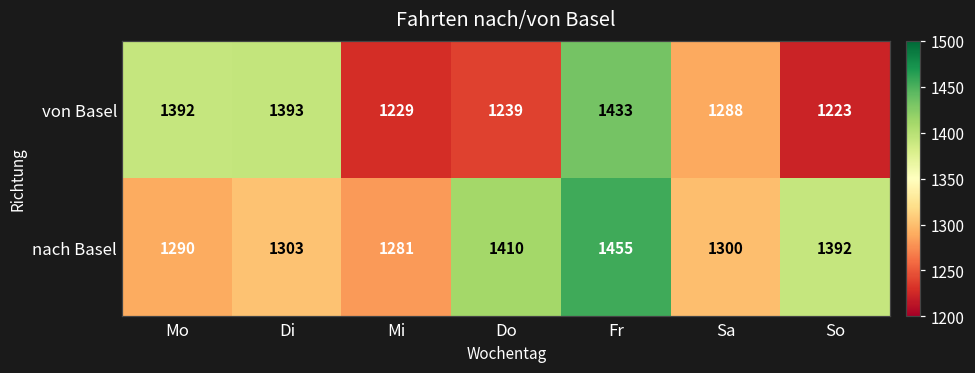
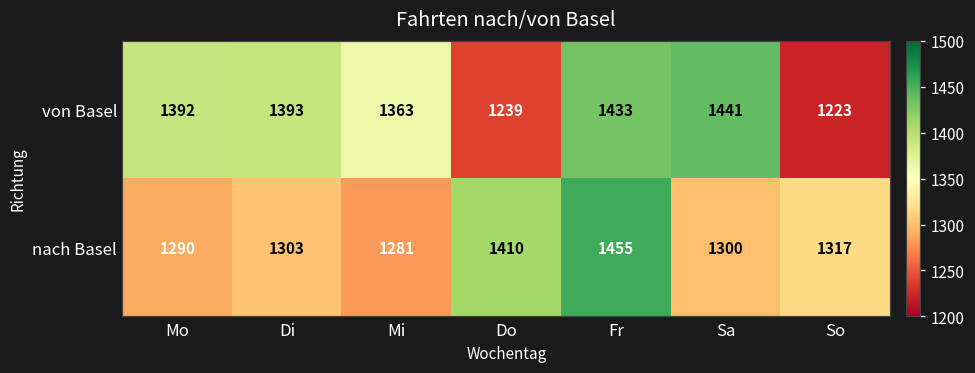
  {
    "von Basel": {
      "Mo": 1392,
      "Di": 1393,
-     "Mi": 1229,
+     "Mi": 1363,
      "Do": 1239,
      "Fr": 1433,
-     "Sa": 1288,
+     "Sa": 1441,
      "So": 1223
    },
    "nach Basel": {
      "Mo": 1290,
      "Di": 1303,
      "Mi": 1281,
      "Do": 1410,
      "Fr": 1455,
      "Sa": 1300,
-     "So": 1392
+     "So": 1317
    }
  }
